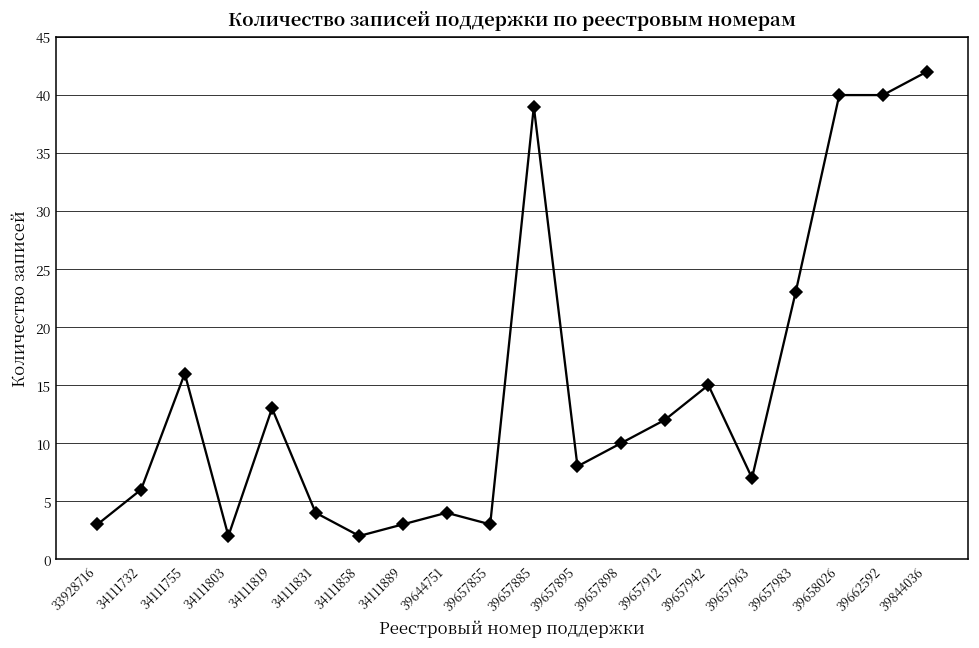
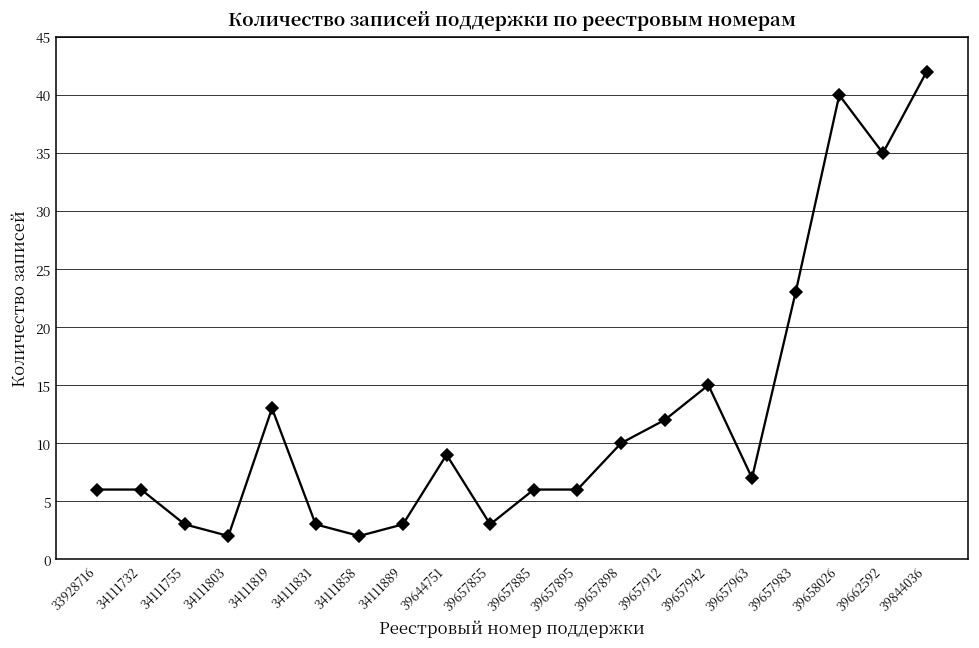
  {
-   "33928716": 3,
+   "33928716": 6,
    "34111732": 6,
-   "34111755": 16,
+   "34111755": 3,
    "34111803": 2,
    "34111819": 13,
-   "34111831": 4,
+   "34111831": 3,
    "34111858": 2,
    "34111889": 3,
-   "39644751": 4,
+   "39644751": 9,
    "39657855": 3,
-   "39657885": 39,
-   "39657895": 8,
+   "39657885": 6,
+   "39657895": 6,
    "39657898": 10,
    "39657912": 12,
    "39657942": 15,
    "39657963": 7,
    "39657983": 23,
    "39658026": 40,
-   "39662592": 40,
+   "39662592": 35,
    "39844036": 42
  }
